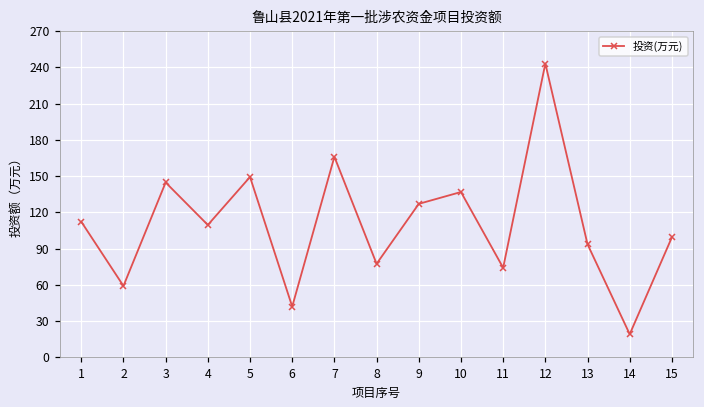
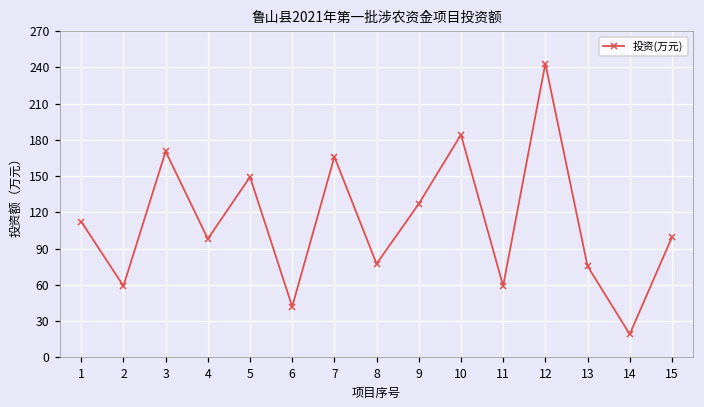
  {
    "1": 112,
    "2": 59,
-   "3": 145,
-   "4": 110,
+   "3": 170,
+   "4": 98,
    "5": 149,
    "6": 42,
    "7": 166,
    "8": 77,
    "9": 127,
-   "10": 137,
-   "11": 74,
+   "10": 184,
+   "11": 59,
    "12": 243,
-   "13": 94,
+   "13": 75,
    "14": 19,
    "15": 99
  }
